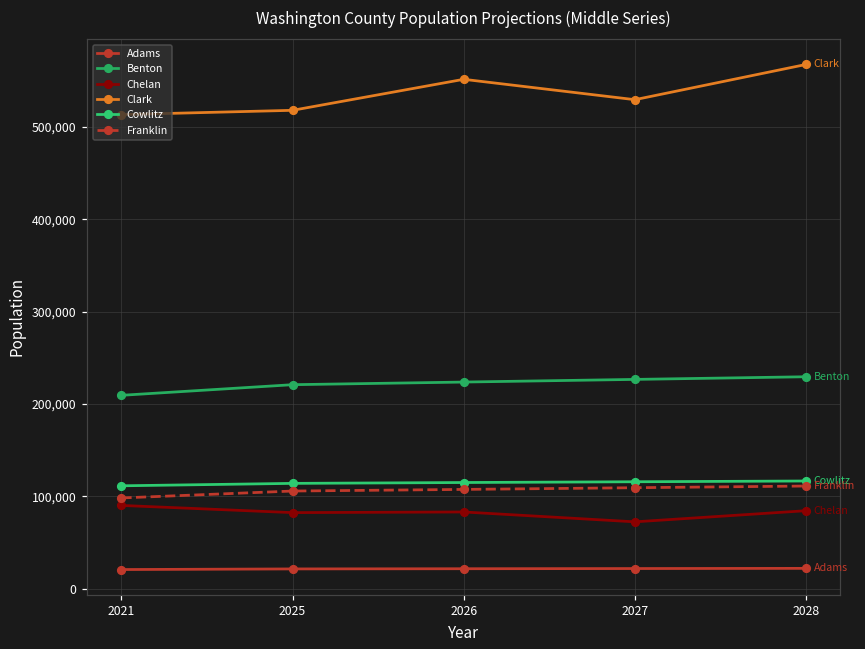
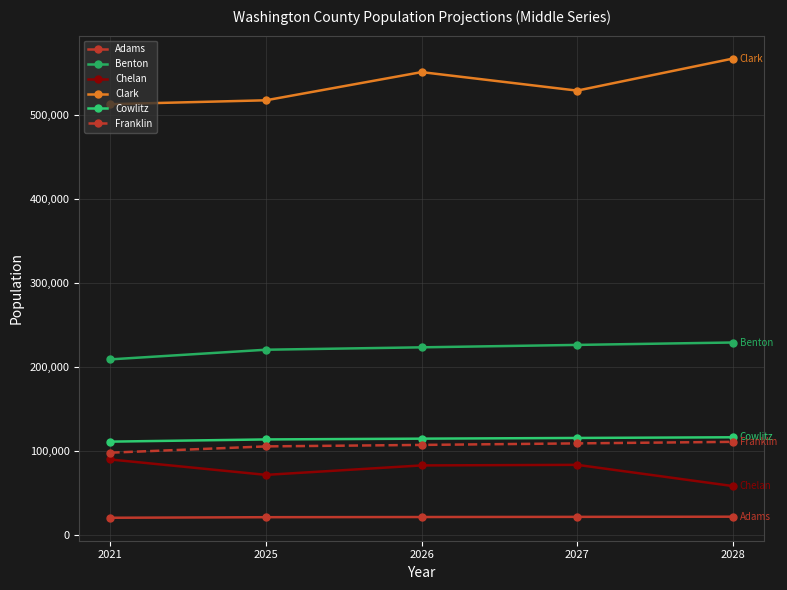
  {
    "Chelan": {
      "2021": "90,000",
-     "2025": "80,000",
+     "2025": "70,000",
      "2026": "80,000",
-     "2027": "70,000",
-     "2028": "80,000"
+     "2027": "80,000",
+     "2028": "60,000"
    },
    "Clark": {
      "2025": "520,000",
      "2026": "550,000",
      "2027": "530,000",
      "2028": "570,000"
    }
  }
